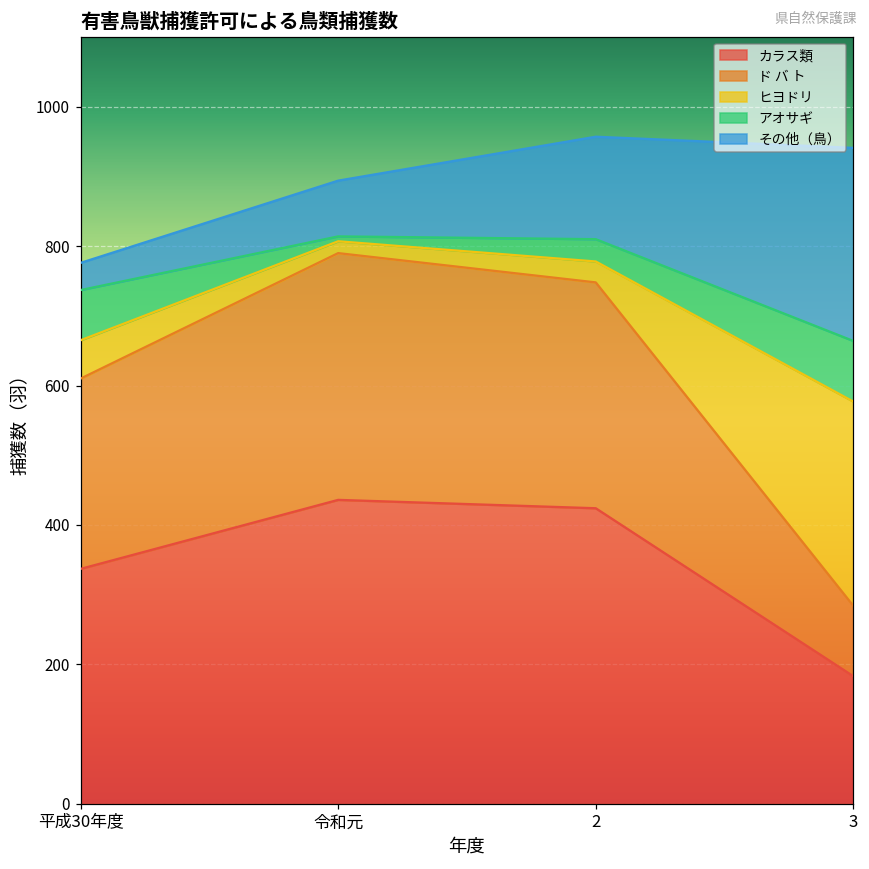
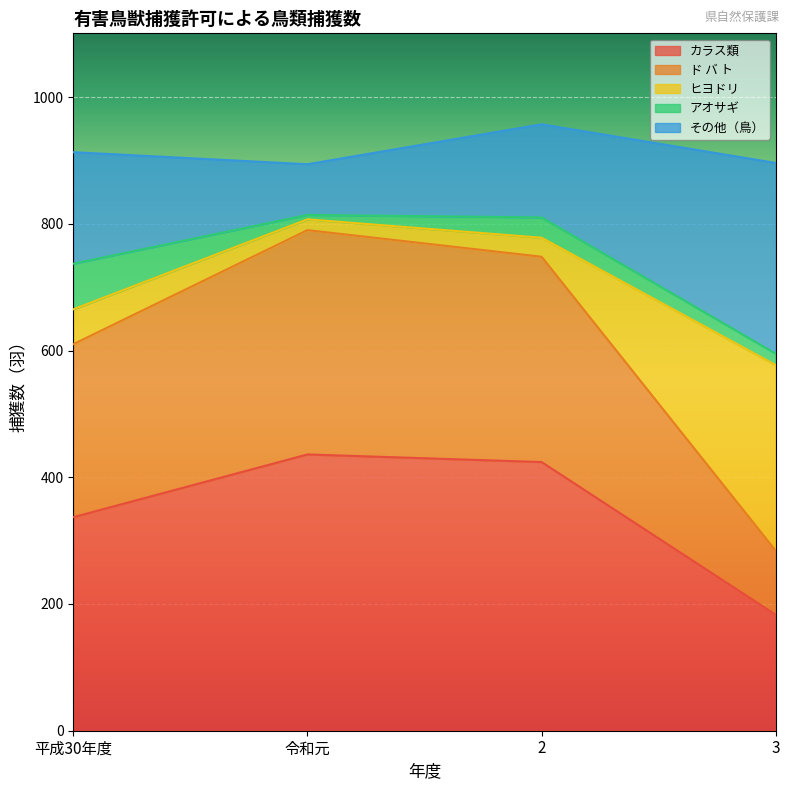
  {
    "ヒヨドリ": {
      "平成30年度": 60,
      "令和元": 20,
      "2": 30,
      "3": 290
    },
    "アオサギ": {
      "平成30年度": 70,
      "令和元": 10,
      "2": 30,
-     "3": 90
+     "3": 20
    },
    "その他（鳥）": {
-     "平成30年度": 40,
+     "平成30年度": 180,
      "令和元": 80,
      "2": 150,
-     "3": 280
+     "3": 300
    }
  }
